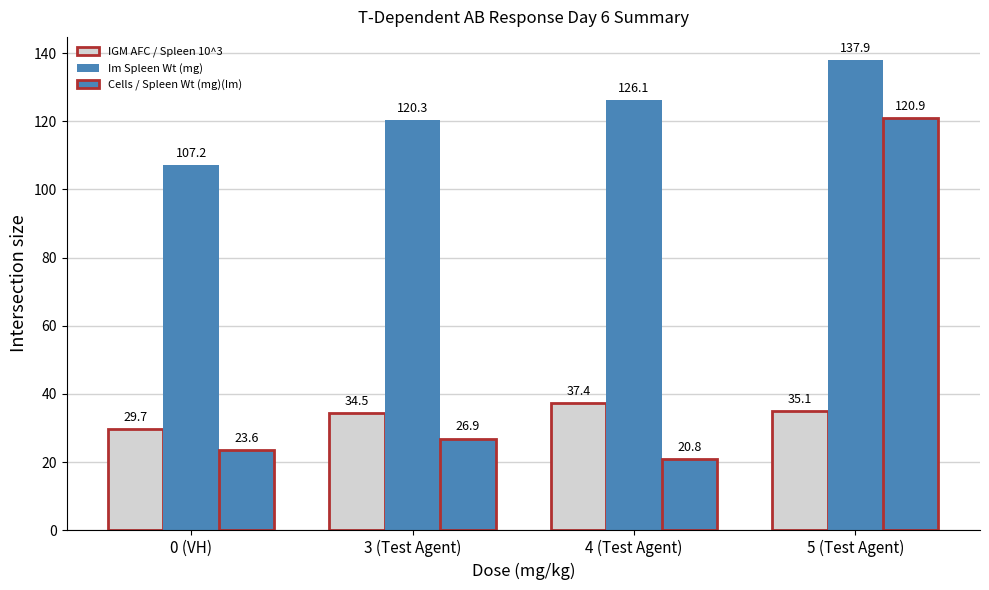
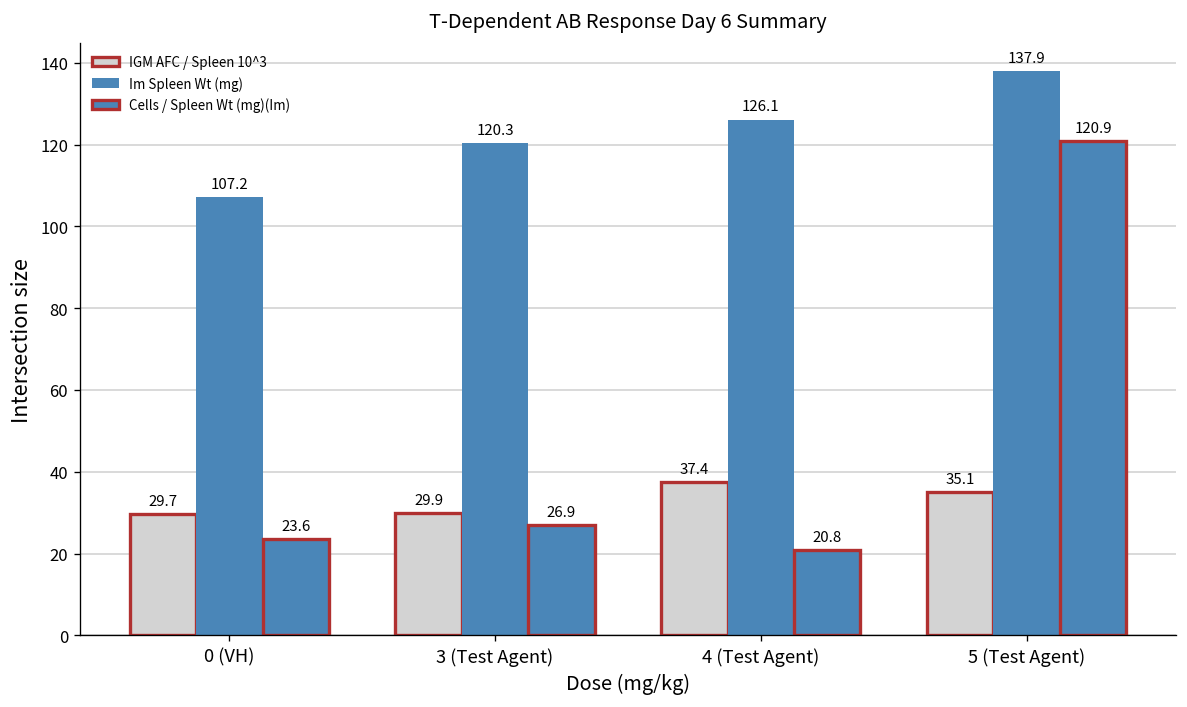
  {
    "IGM AFC / Spleen 10^3": {
      "0 (VH)": 29.7,
-     "3 (Test Agent)": 34.5,
+     "3 (Test Agent)": 29.9,
      "4 (Test Agent)": 37.4,
      "5 (Test Agent)": 35.1
    }
  }
